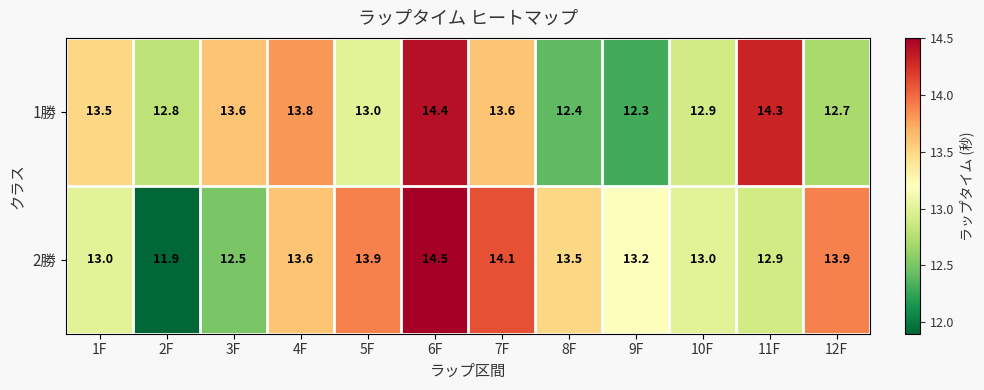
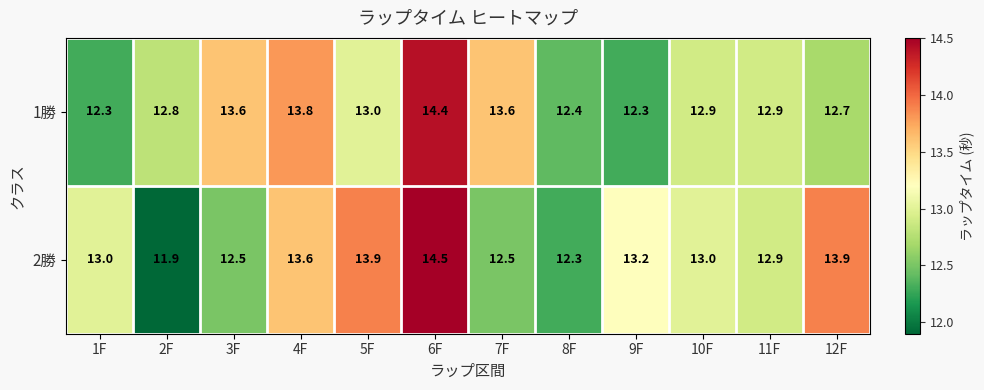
  {
    "1勝": {
-     "1F": 13.5,
+     "1F": 12.3,
      "2F": 12.8,
      "3F": 13.6,
      "4F": 13.8,
      "5F": 13.0,
      "6F": 14.4,
      "7F": 13.6,
      "8F": 12.4,
      "9F": 12.3,
      "10F": 12.9,
-     "11F": 14.3,
+     "11F": 12.9,
      "12F": 12.7
    },
    "2勝": {
      "1F": 13.0,
      "2F": 11.9,
      "3F": 12.5,
      "4F": 13.6,
      "5F": 13.9,
      "6F": 14.5,
-     "7F": 14.1,
-     "8F": 13.5,
+     "7F": 12.5,
+     "8F": 12.3,
      "9F": 13.2,
      "10F": 13.0,
      "11F": 12.9,
      "12F": 13.9
    }
  }
